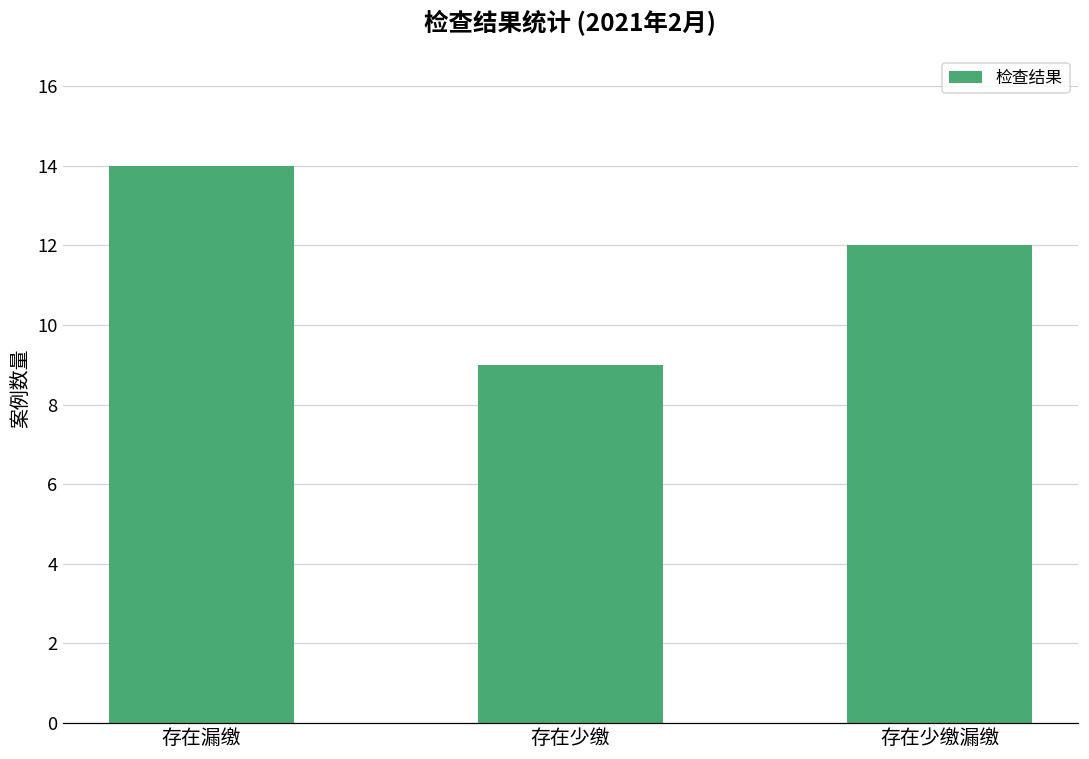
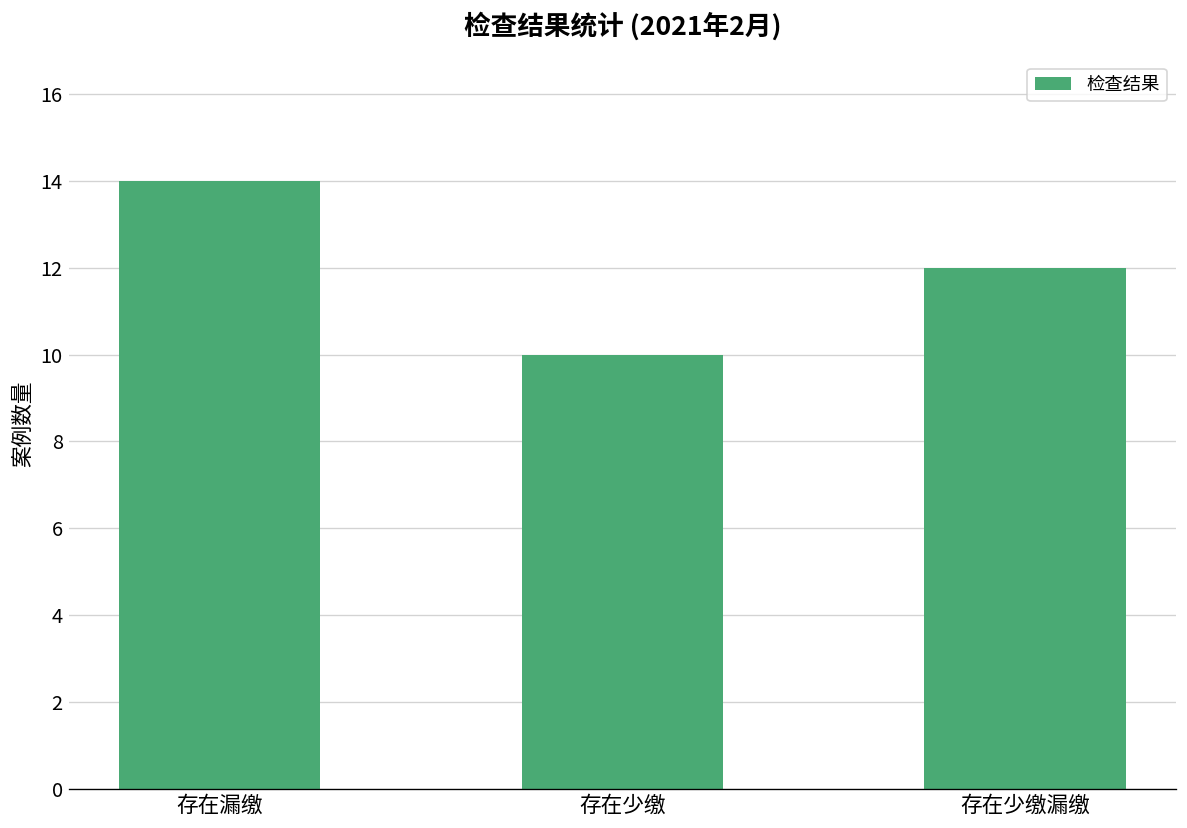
  {
    "存在漏缴": 14,
-   "存在少缴": 9,
+   "存在少缴": 10,
    "存在少缴漏缴": 12
  }
